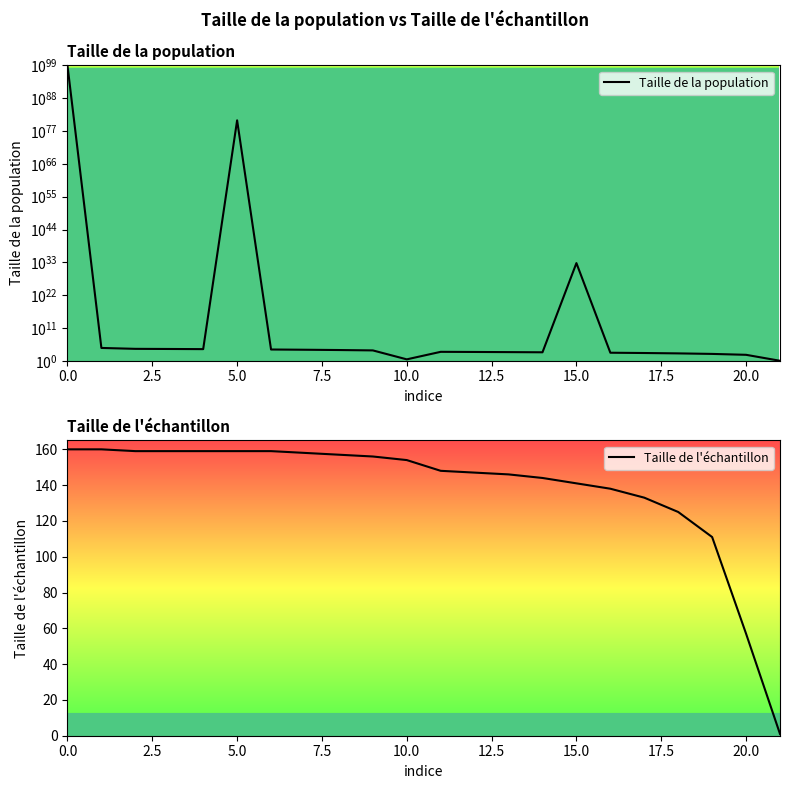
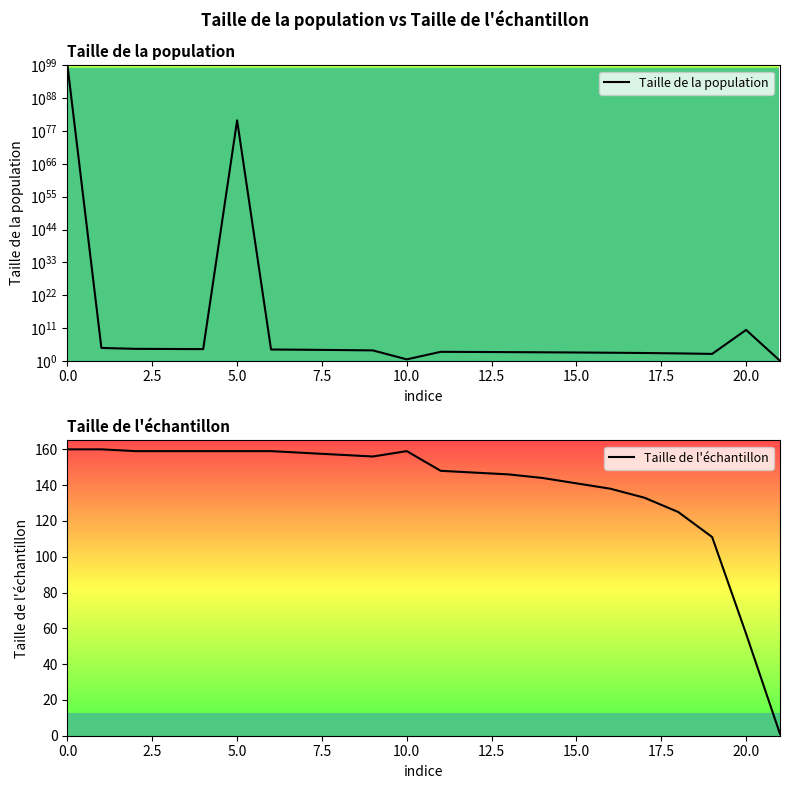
  {
    "Taille de la population": {
      "0.0": 1000000000000000000000000000000000000000000000000000000000000000000000000000000000000000000000000000,
      "5.0": 0,
      "10.0": 0,
-     "15.0": 1000000000000000000000000000000000,
-     "20.0": 100
+     "15.0": 1000,
+     "20.0": 0
    },
    "Taille de l'échantillon": {
      "0.0": 160,
      "5.0": 159,
-     "10.0": 154,
+     "10.0": 159,
      "15.0": 141,
      "20.0": 57
    }
  }
